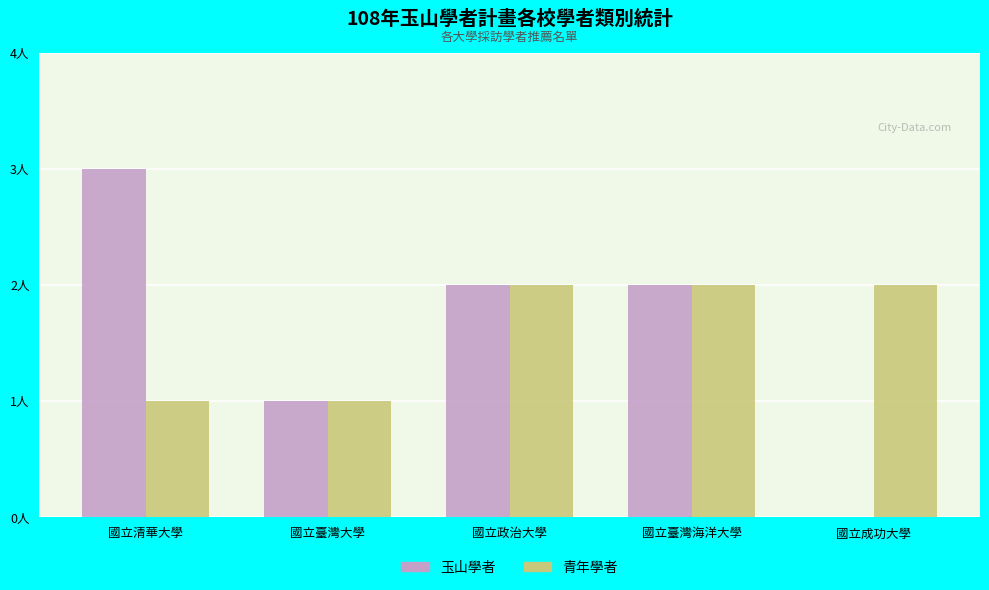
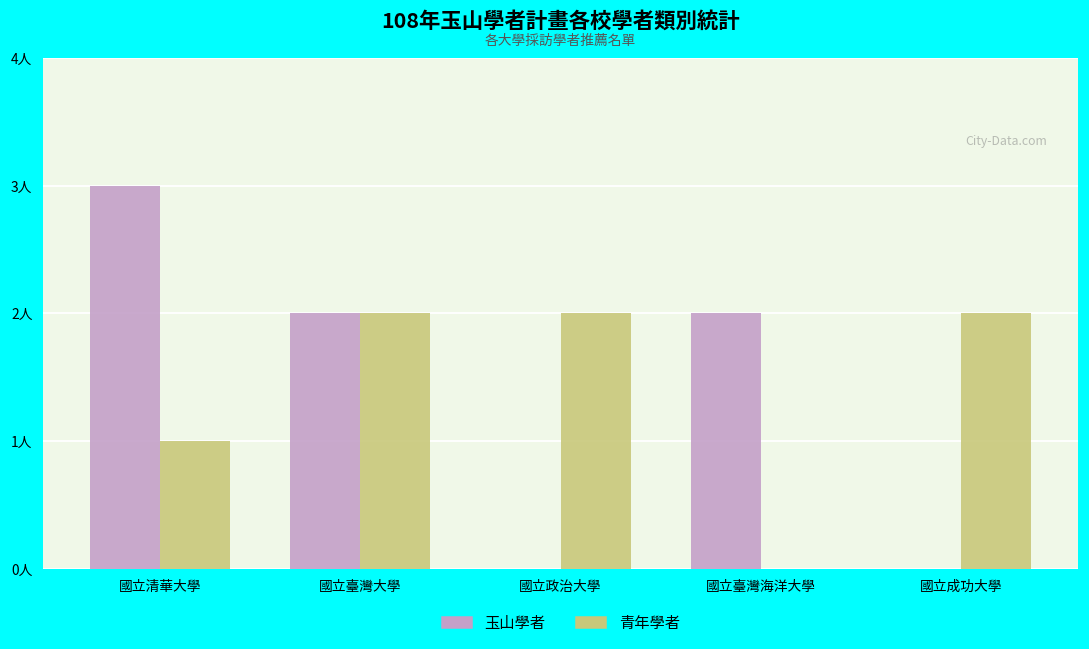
  {
    "玉山學者": {
      "國立清華大學": "3人",
-     "國立臺灣大學": "1人",
-     "國立政治大學": "2人",
+     "國立臺灣大學": "2人",
+     "國立政治大學": "0人",
      "國立臺灣海洋大學": "2人",
      "國立成功大學": "0人"
    },
    "青年學者": {
      "國立清華大學": "1人",
-     "國立臺灣大學": "1人",
+     "國立臺灣大學": "2人",
      "國立政治大學": "2人",
-     "國立臺灣海洋大學": "2人",
+     "國立臺灣海洋大學": "0人",
      "國立成功大學": "2人"
    }
  }
